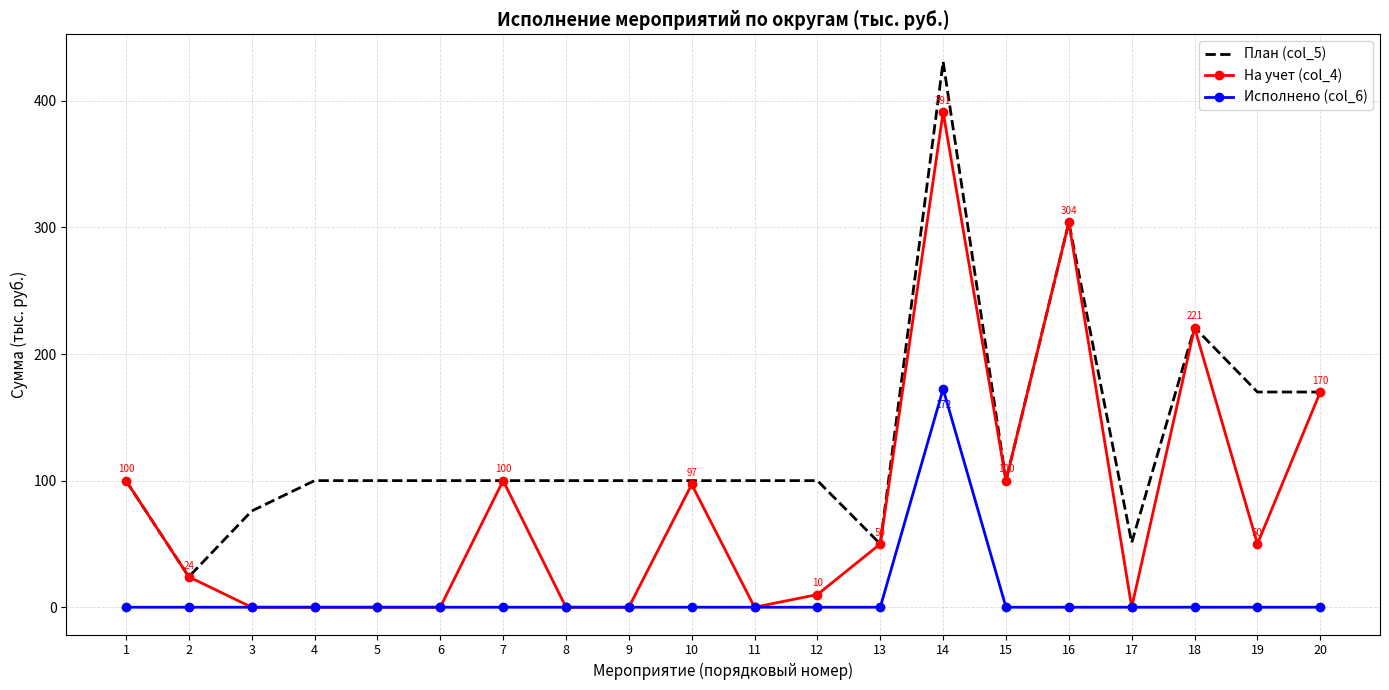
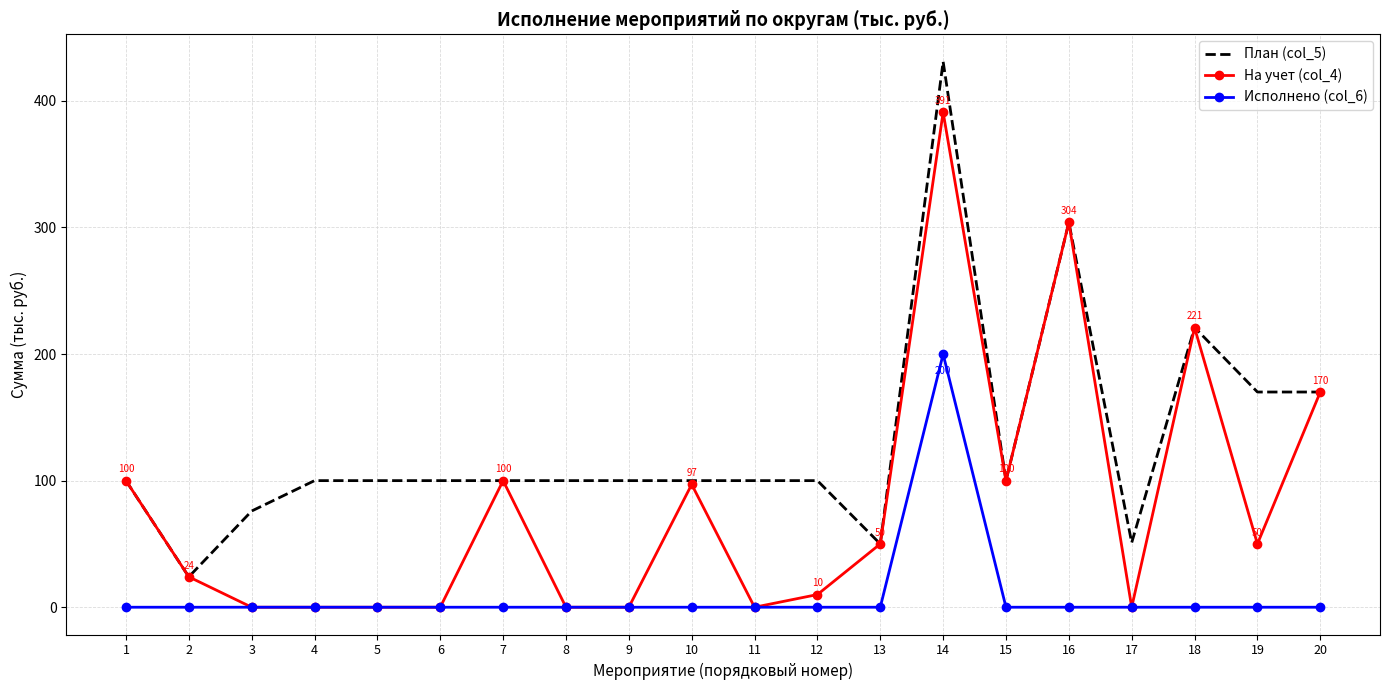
  {
    "План (col_5)": {
      "3": 76,
      "4": 100,
      "5": 100,
      "6": 100,
      "8": 100,
      "9": 100,
      "11": 100,
      "12": 100,
      "14": 431,
      "17": 51,
      "19": 170
    },
    "На учет (col_4)": {
      "10": 97,
      "12": 10,
      "14": 391,
      "19": 50
    },
    "Исполнено (col_6)": {
-     "14": 172
+     "14": 200
    }
  }
